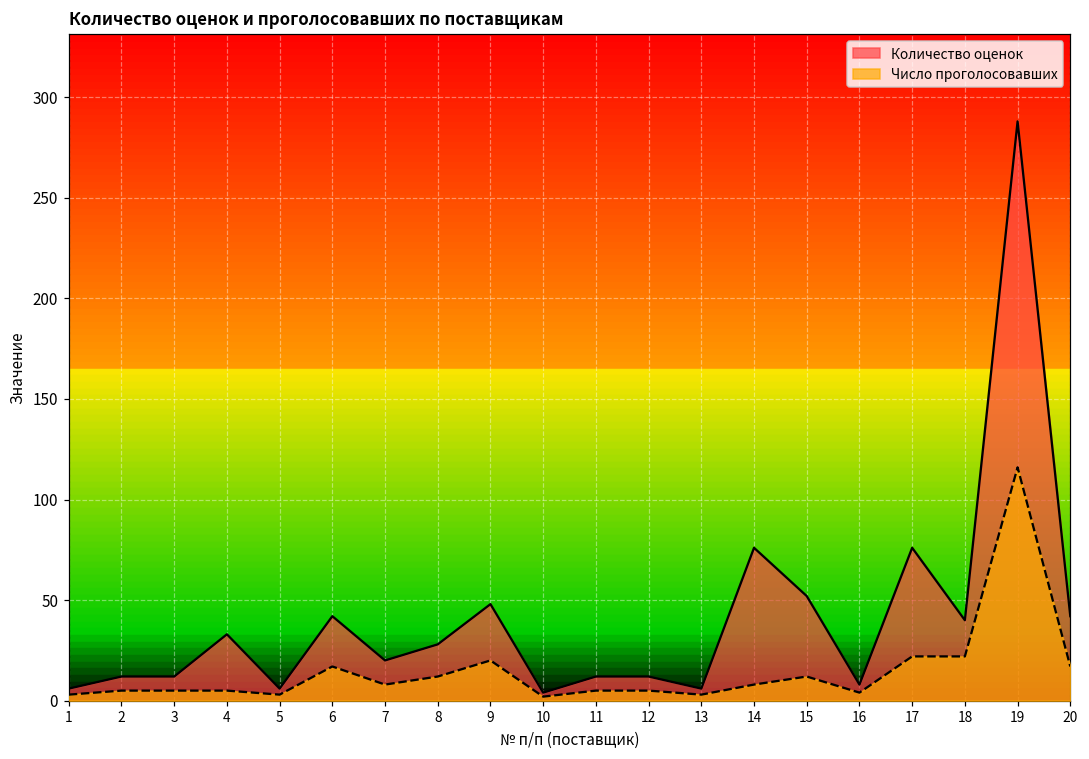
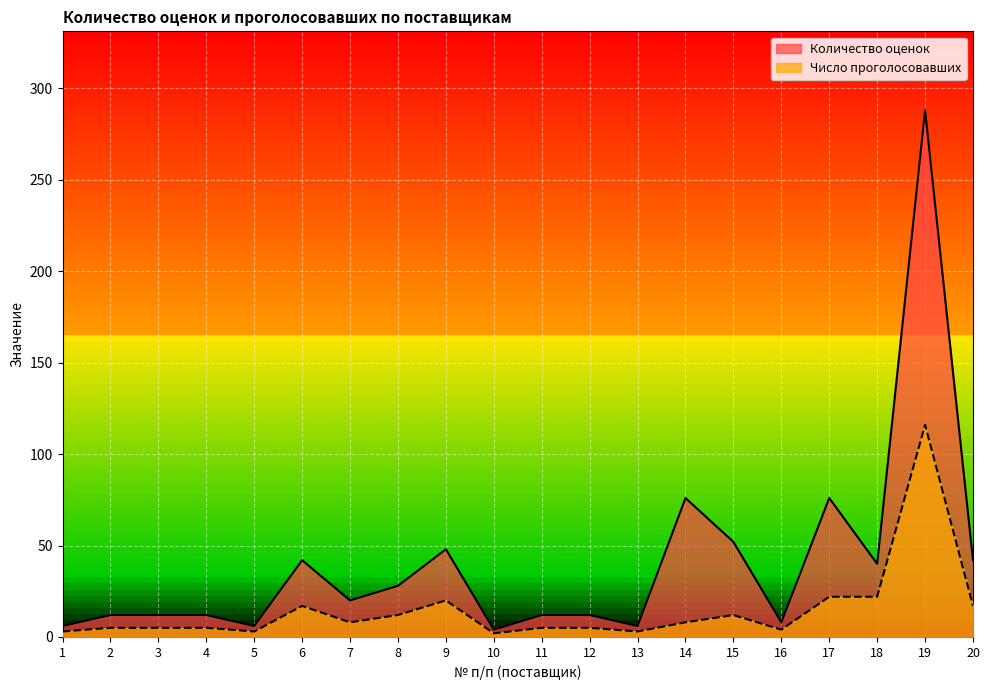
  {
    "Количество оценок": {
      "2": 12,
      "3": 12,
-     "4": 33,
+     "4": 12,
      "5": 6,
      "6": 42,
      "7": 20,
      "8": 28,
      "9": 48,
      "10": 4,
      "11": 12,
      "12": 12,
      "13": 6,
      "14": 76,
      "15": 52,
      "16": 8,
      "17": 76,
      "18": 40,
      "19": 288
    }
  }
